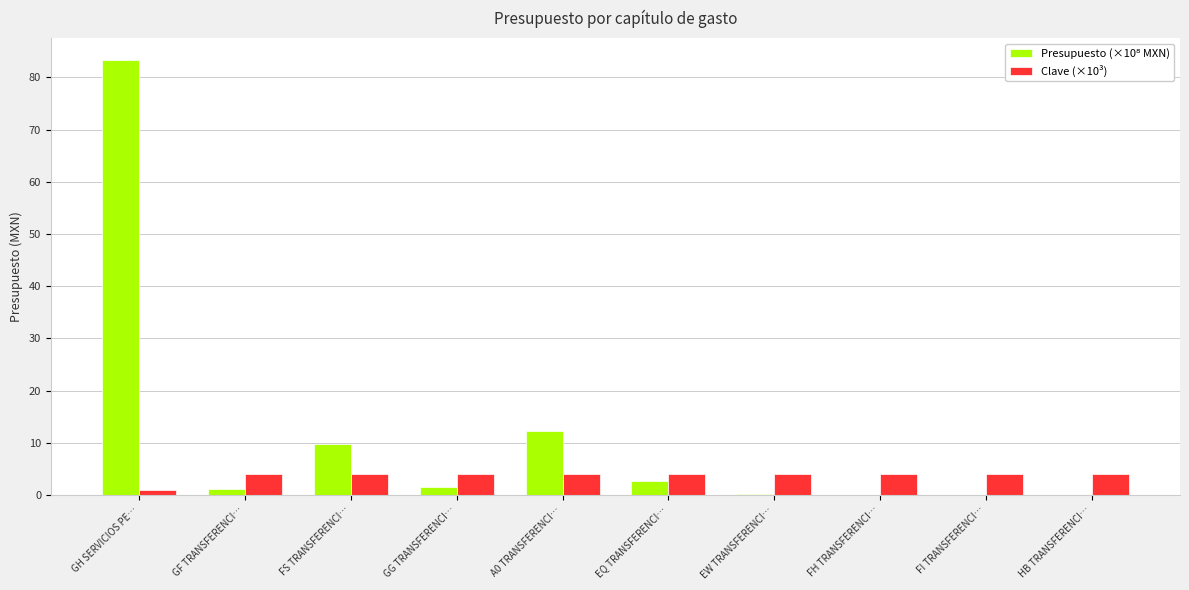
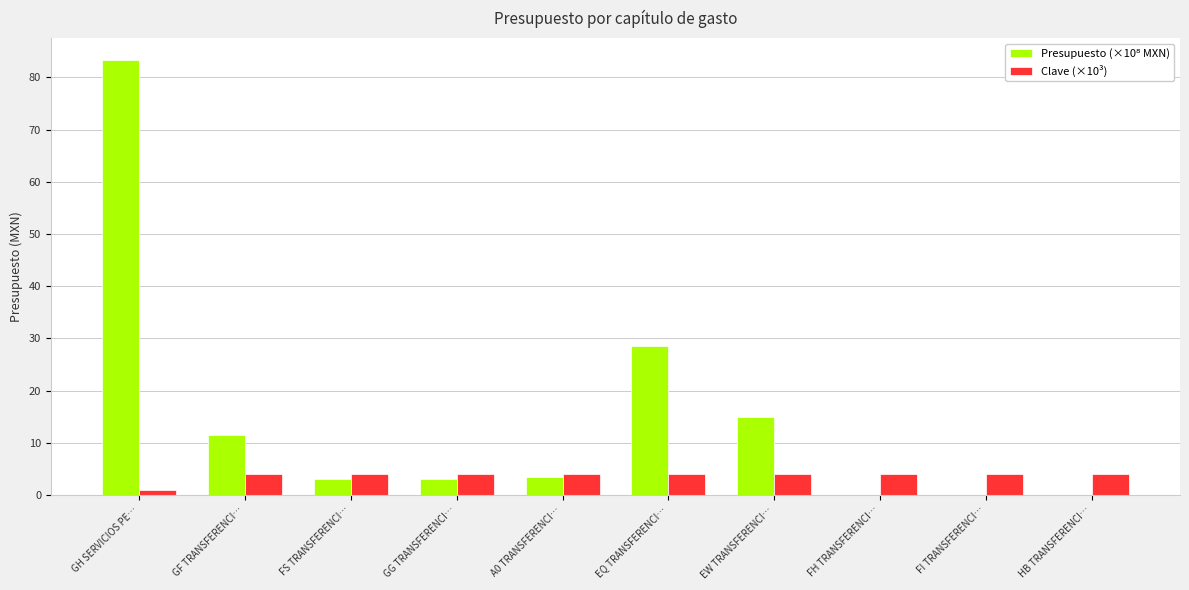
  {
    "Presupuesto (×10⁸ MXN)": {
      "GH SERVICIOS PE…": 83,
-     "GF TRANSFERENCI…": 1,
-     "FS TRANSFERENCI…": 10,
-     "GG TRANSFERENCI…": 2,
-     "A0 TRANSFERENCI…": 12,
-     "EQ TRANSFERENCI…": 3,
-     "EW TRANSFERENCI…": 0
+     "GF TRANSFERENCI…": 11,
+     "FS TRANSFERENCI…": 3,
+     "GG TRANSFERENCI…": 3,
+     "A0 TRANSFERENCI…": 3,
+     "EQ TRANSFERENCI…": 29,
+     "EW TRANSFERENCI…": 15
    },
    "Clave (×10³)": {
      "GH SERVICIOS PE…": 1,
      "GF TRANSFERENCI…": 4,
      "FS TRANSFERENCI…": 4,
      "GG TRANSFERENCI…": 4,
      "A0 TRANSFERENCI…": 4,
      "EQ TRANSFERENCI…": 4,
      "EW TRANSFERENCI…": 4,
      "FH TRANSFERENCI…": 4,
      "FI TRANSFERENCI…": 4,
      "HB TRANSFERENCI…": 4
    }
  }
